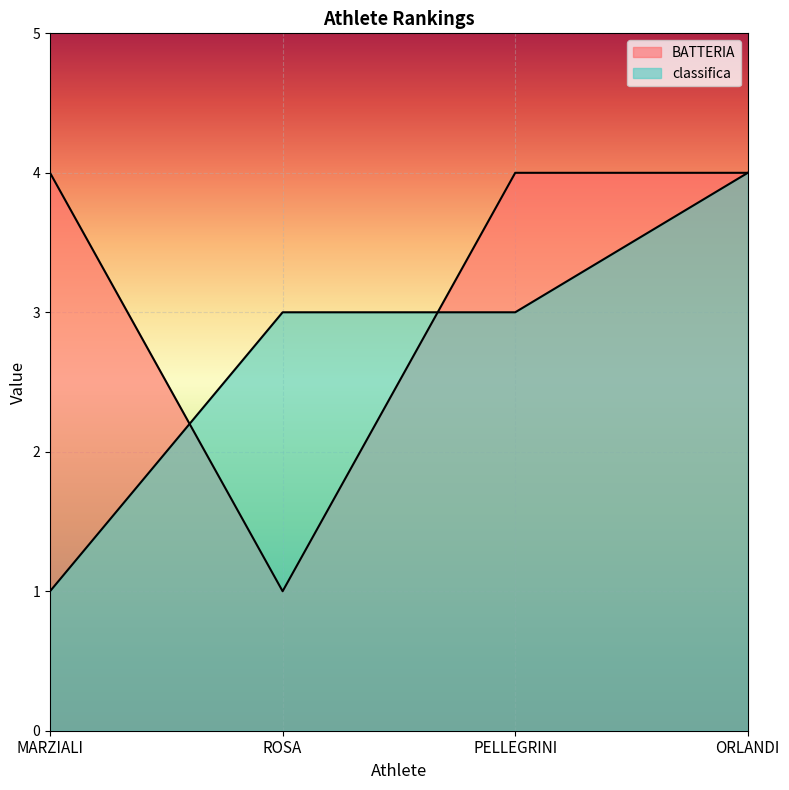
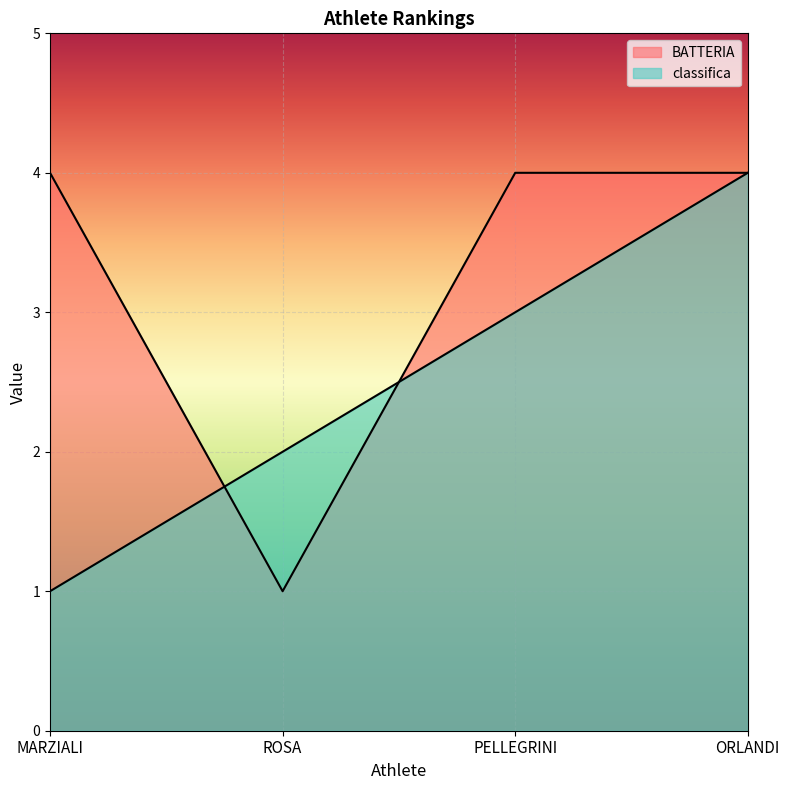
  {
    "BATTERIA": {
      "MARZIALI": 4,
      "ROSA": 1,
      "PELLEGRINI": 4
    },
    "classifica": {
      "MARZIALI": 1,
-     "ROSA": 3,
+     "ROSA": 2,
      "PELLEGRINI": 3
    }
  }
